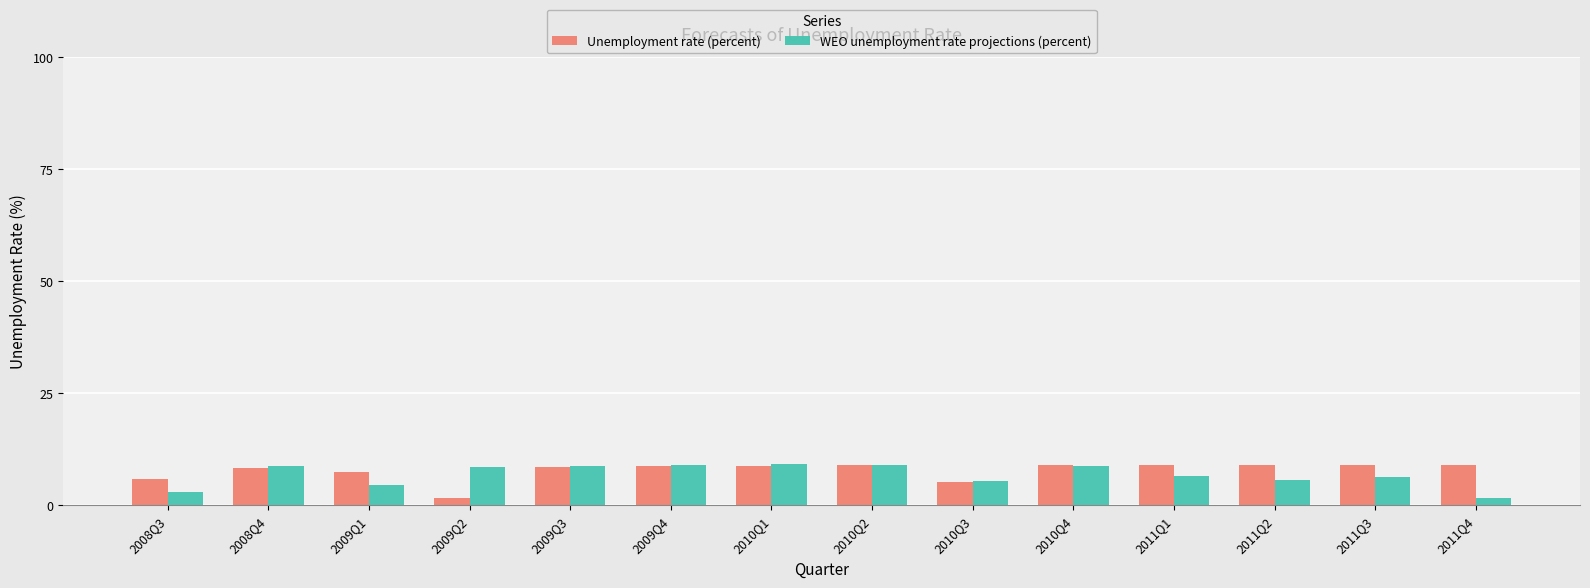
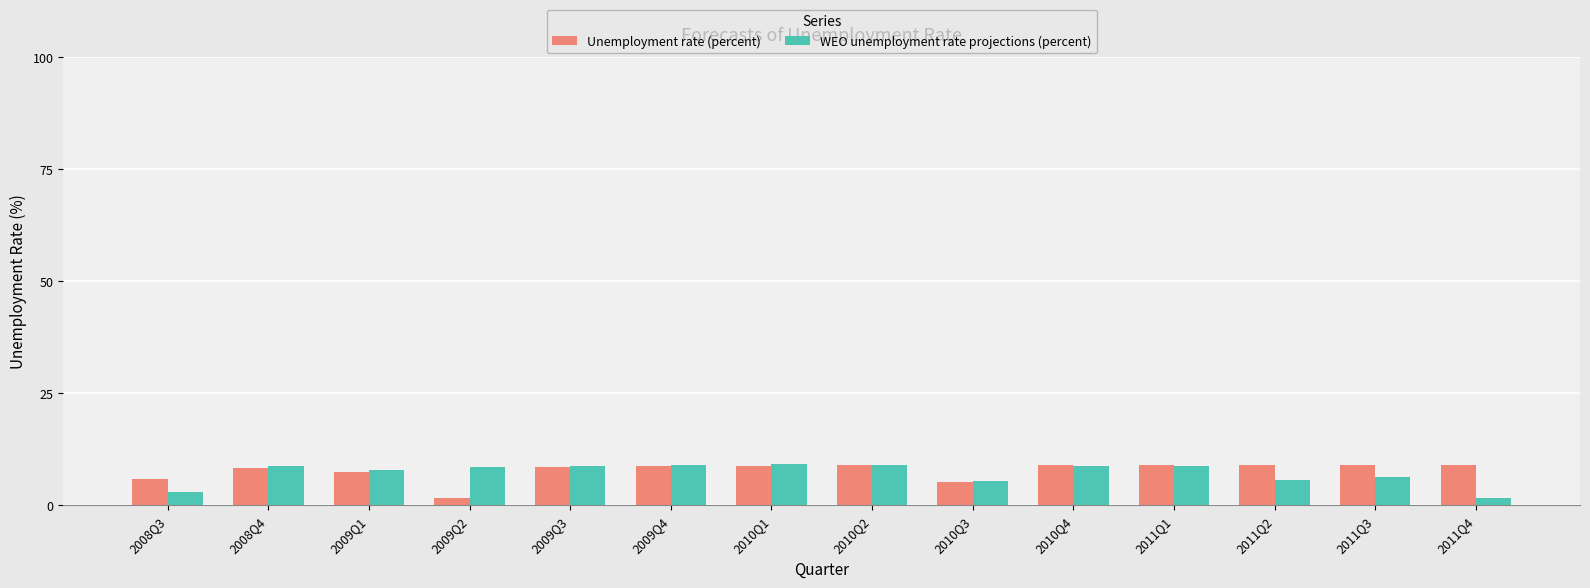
  {
    "Unemployment rate (percent)": {
      "2008Q3": 6,
      "2008Q4": 8,
      "2009Q1": 7,
      "2009Q2": 2,
      "2009Q3": 8,
      "2009Q4": 9,
      "2010Q1": 9,
      "2010Q2": 9,
      "2010Q3": 5,
      "2010Q4": 9,
      "2011Q1": 9,
      "2011Q2": 9,
      "2011Q3": 9,
      "2011Q4": 9
    },
    "WEO unemployment rate projections (percent)": {
      "2008Q3": 3,
      "2008Q4": 9,
-     "2009Q1": 4,
+     "2009Q1": 8,
      "2009Q2": 9,
      "2009Q3": 9,
      "2009Q4": 9,
      "2010Q1": 9,
      "2010Q2": 9,
      "2010Q3": 5,
      "2010Q4": 9,
-     "2011Q1": 7,
+     "2011Q1": 9,
      "2011Q2": 6,
      "2011Q3": 6,
      "2011Q4": 2
    }
  }
